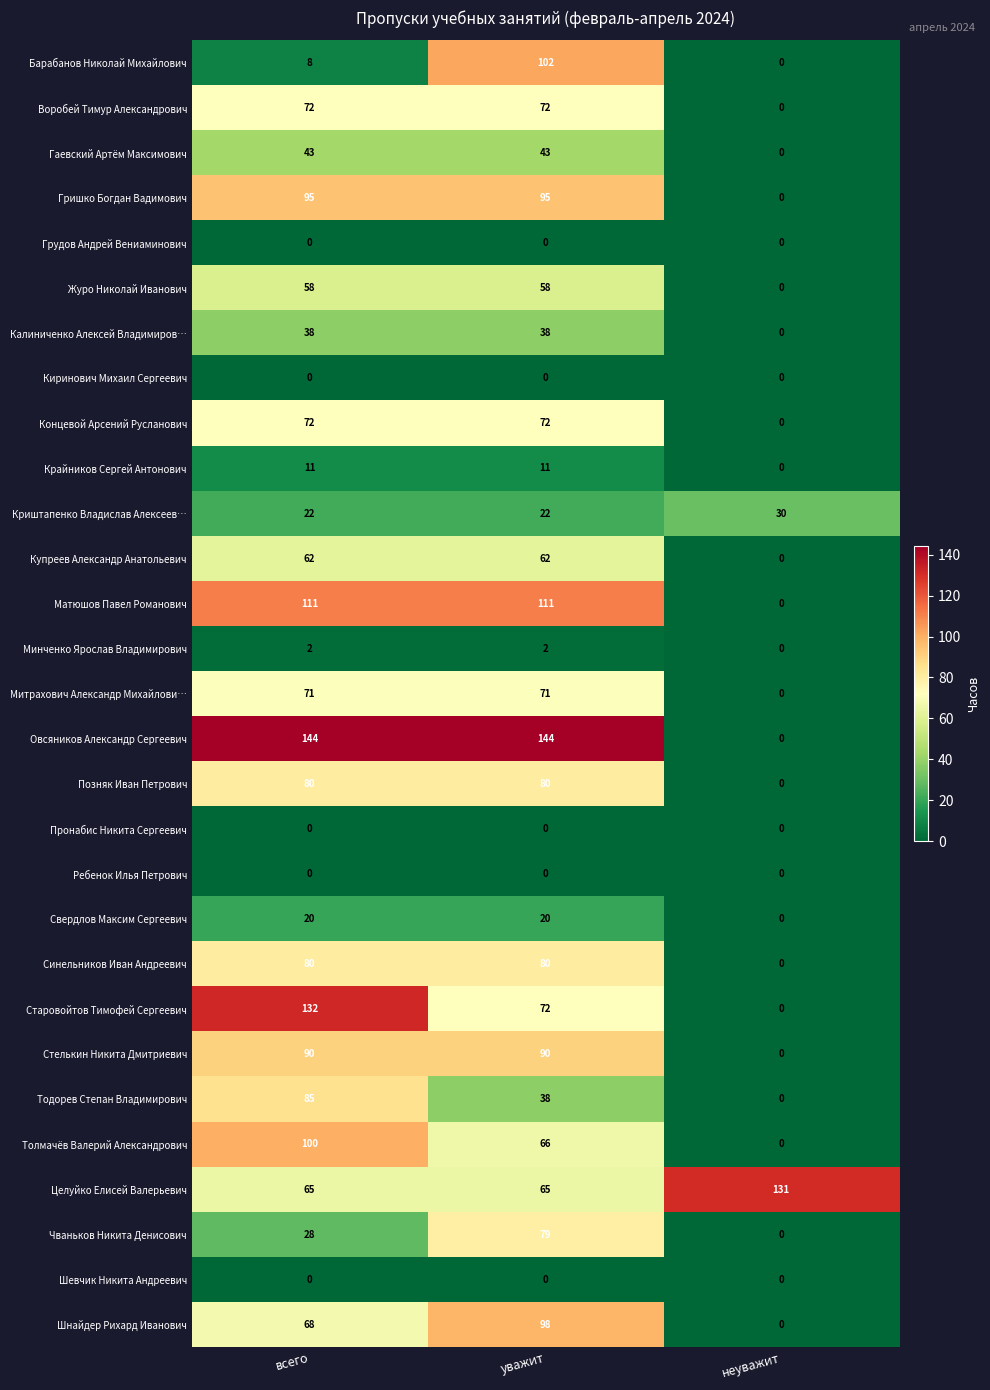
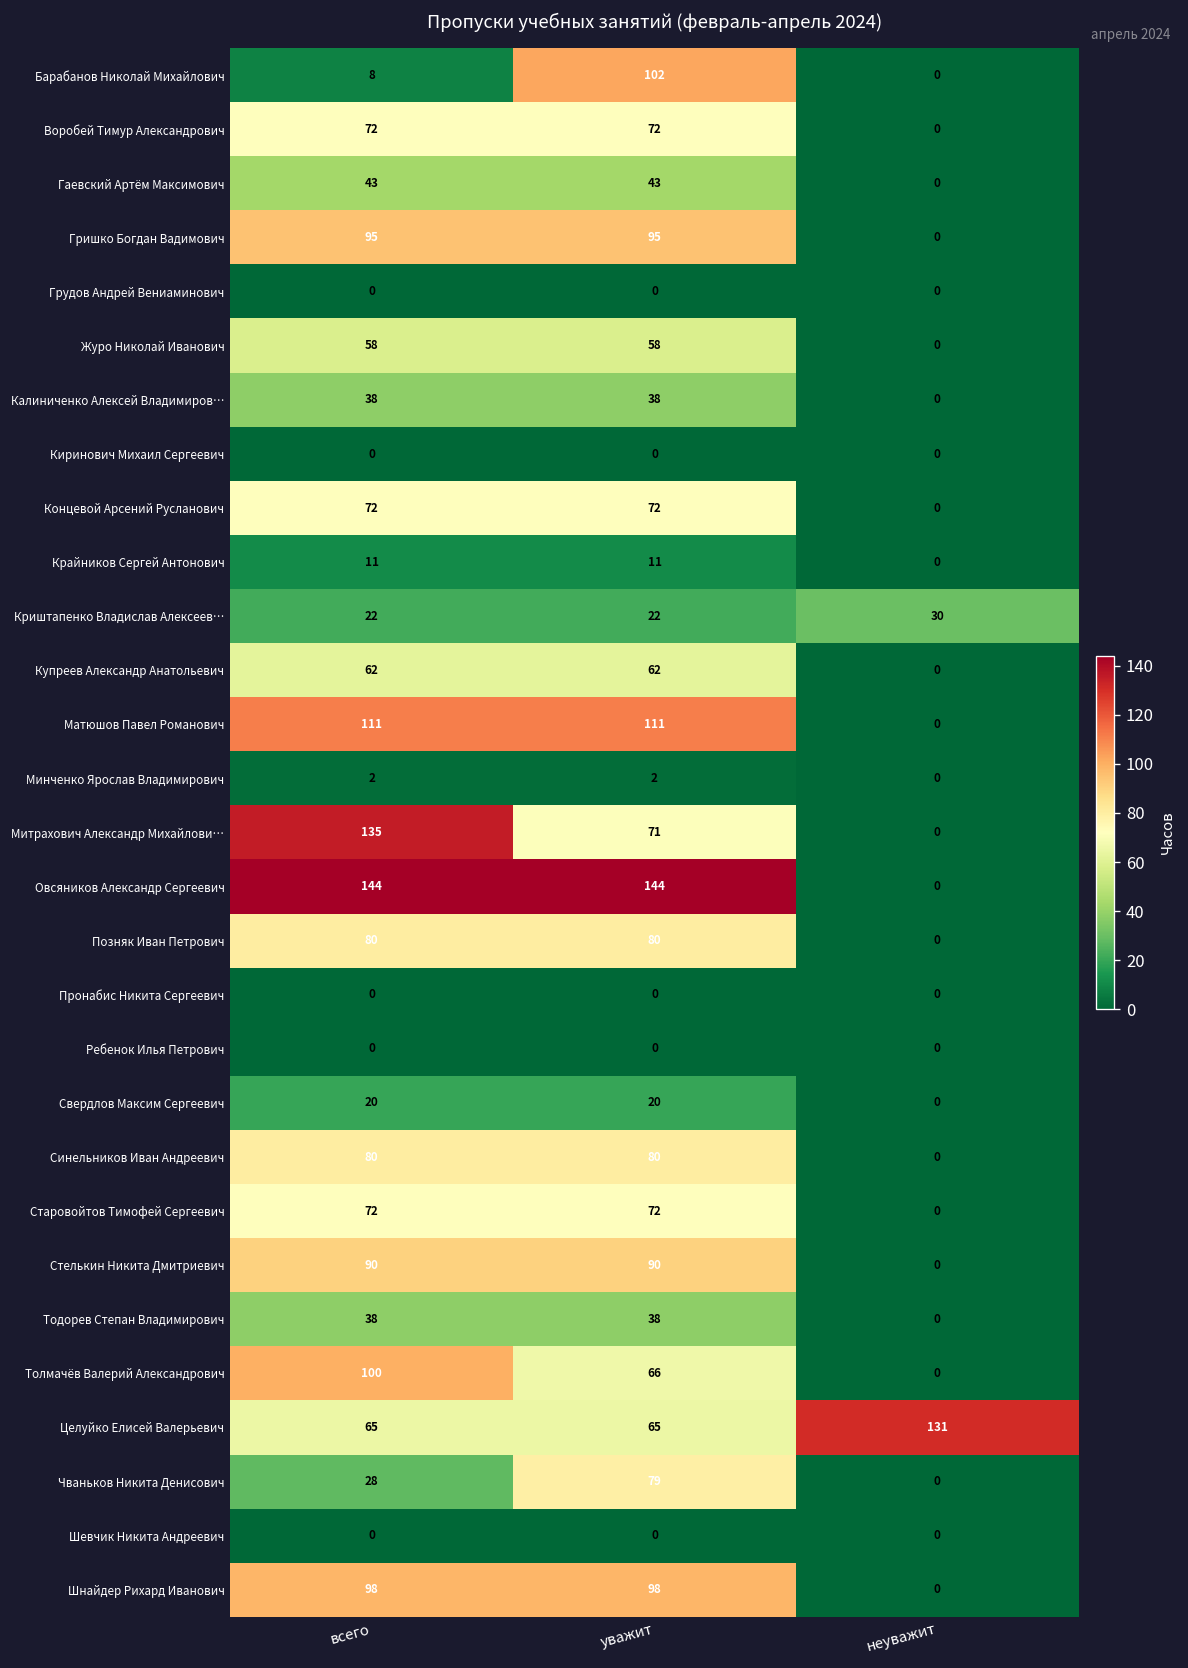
  {
    "Барабанов Николай Михайлович": {
      "всего": 8,
      "уважит": 102,
      "неуважит": 0
    },
    "Воробей Тимур Александрович": {
      "всего": 72,
      "уважит": 72,
      "неуважит": 0
    },
    "Гаевский Артём Максимович": {
      "всего": 43,
      "уважит": 43,
      "неуважит": 0
    },
    "Гришко Богдан Вадимович": {
      "всего": 95,
      "уважит": 95,
      "неуважит": 0
    },
    "Грудов Андрей Вениаминович": {
      "всего": 0,
      "уважит": 0,
      "неуважит": 0
    },
    "Журо Николай Иванович": {
      "всего": 58,
      "уважит": 58,
      "неуважит": 0
    },
    "Калиниченко Алексей Владимиров…": {
      "всего": 38,
      "уважит": 38,
      "неуважит": 0
    },
    "Киринович Михаил Сергеевич": {
      "всего": 0,
      "уважит": 0,
      "неуважит": 0
    },
    "Концевой Арсений Русланович": {
      "всего": 72,
      "уважит": 72,
      "неуважит": 0
    },
    "Крайников Сергей Антонович": {
      "всего": 11,
      "уважит": 11,
      "неуважит": 0
    },
    "Криштапенко Владислав Алексеев…": {
      "всего": 22,
      "уважит": 22,
      "неуважит": 30
    },
    "Купреев Александр Анатольевич": {
      "всего": 62,
      "уважит": 62,
      "неуважит": 0
    },
    "Матюшов Павел Романович": {
      "всего": 111,
      "уважит": 111,
      "неуважит": 0
    },
    "Минченко Ярослав Владимирович": {
      "всего": 2,
      "уважит": 2,
      "неуважит": 0
    },
    "Митрахович Александр Михайлови…": {
-     "всего": 71,
+     "всего": 135,
      "уважит": 71,
      "неуважит": 0
    },
    "Овсяников Александр Сергеевич": {
      "всего": 144,
      "уважит": 144,
      "неуважит": 0
    },
    "Позняк Иван Петрович": {
      "всего": 80,
      "уважит": 80,
      "неуважит": 0
    },
    "Пронабис Никита Сергеевич": {
      "всего": 0,
      "уважит": 0,
      "неуважит": 0
    },
    "Ребенок Илья Петрович": {
      "всего": 0,
      "уважит": 0,
      "неуважит": 0
    },
    "Свердлов Максим Сергеевич": {
      "всего": 20,
      "уважит": 20,
      "неуважит": 0
    },
    "Синельников Иван Андреевич": {
      "всего": 80,
      "уважит": 80,
      "неуважит": 0
    },
    "Старовойтов Тимофей Сергеевич": {
-     "всего": 132,
+     "всего": 72,
      "уважит": 72,
      "неуважит": 0
    },
    "Стелькин Никита Дмитриевич": {
      "всего": 90,
      "уважит": 90,
      "неуважит": 0
    },
    "Тодорев Степан Владимирович": {
-     "всего": 85,
+     "всего": 38,
      "уважит": 38,
      "неуважит": 0
    },
    "Толмачёв Валерий Александрович": {
      "всего": 100,
      "уважит": 66,
      "неуважит": 0
    },
    "Целуйко Елисей Валерьевич": {
      "всего": 65,
      "уважит": 65,
      "неуважит": 131
    },
    "Чваньков Никита Денисович": {
      "всего": 28,
      "уважит": 79,
      "неуважит": 0
    },
    "Шевчик Никита Андреевич": {
      "всего": 0,
      "уважит": 0,
      "неуважит": 0
    },
    "Шнайдер Рихард Иванович": {
-     "всего": 68,
+     "всего": 98,
      "уважит": 98,
      "неуважит": 0
    }
  }
